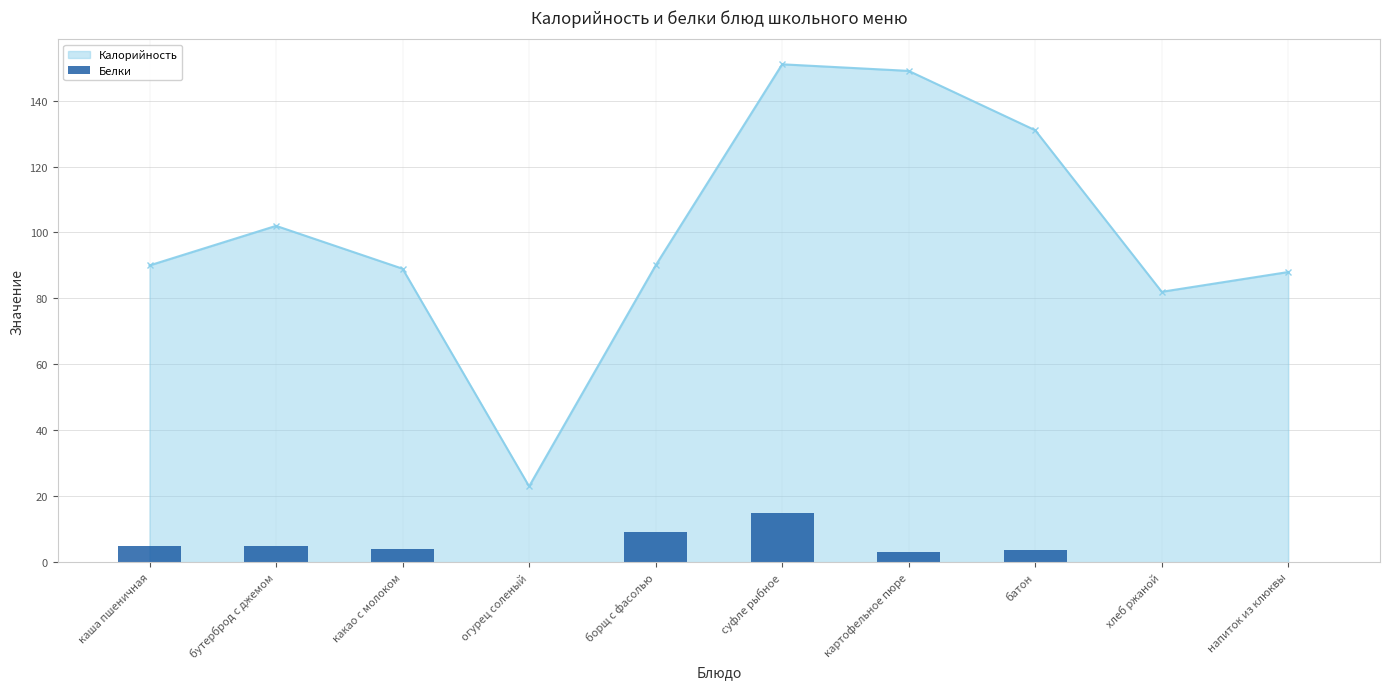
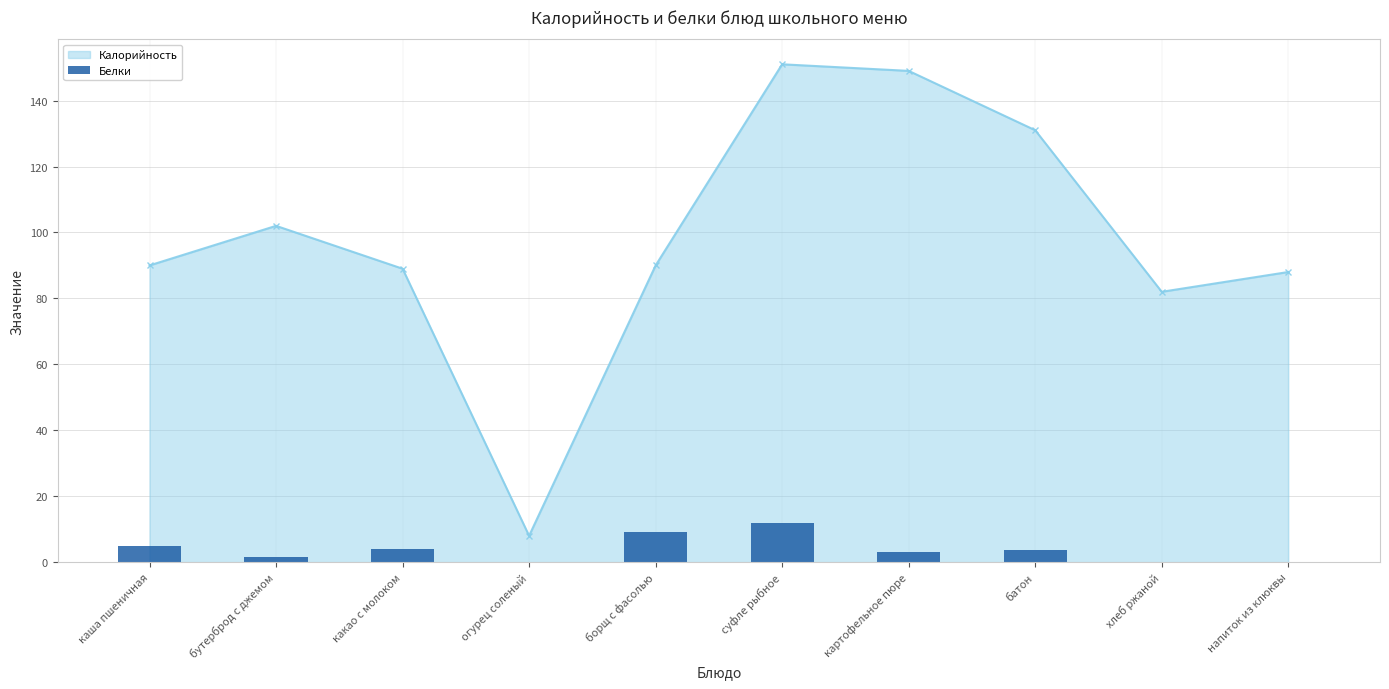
  {
    "Калорийность": {
      "каша пшеничная": 90,
      "бутерброд с джемом": 102,
      "какао с молоком": 89,
-     "огурец соленый": 23,
+     "огурец соленый": 8,
      "борщ с фасолью": 90,
      "суфле рыбное": 151,
      "картофельное пюре": 149,
      "батон": 131,
      "хлеб ржаной": 82,
      "напиток из клюквы": 88
    },
    "Белки": {
      "каша пшеничная": 5,
-     "бутерброд с джемом": 5,
+     "бутерброд с джемом": 2,
      "какао с молоком": 4,
      "огурец соленый": 0,
      "борщ с фасолью": 9,
-     "суфле рыбное": 15,
+     "суфле рыбное": 12,
      "картофельное пюре": 3,
      "батон": 4,
      "хлеб ржаной": 0,
      "напиток из клюквы": 0
    }
  }
